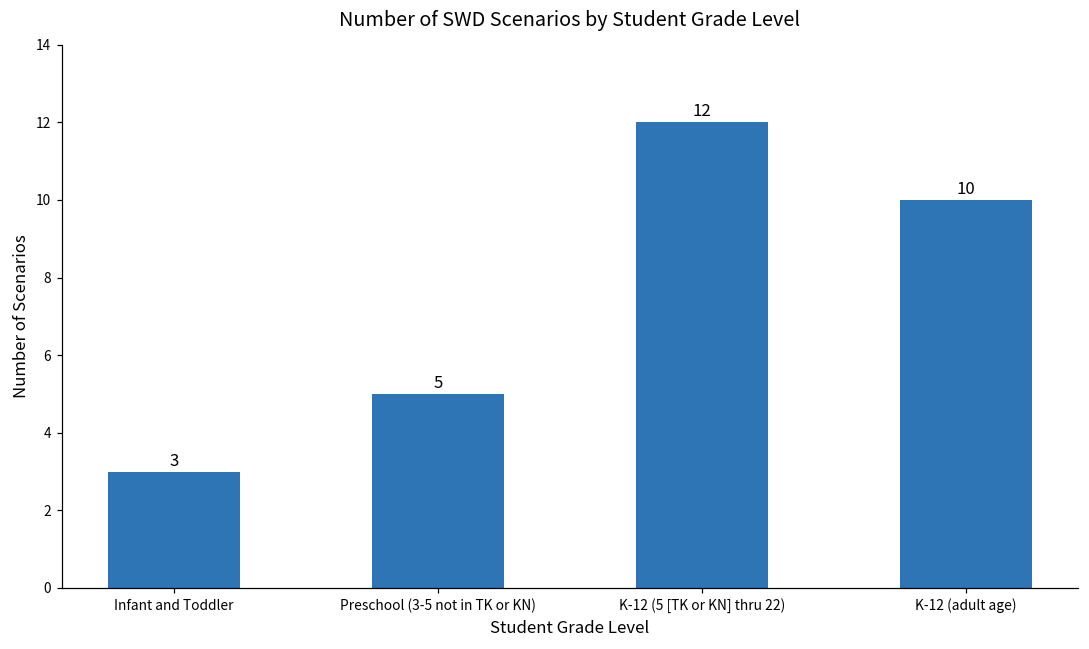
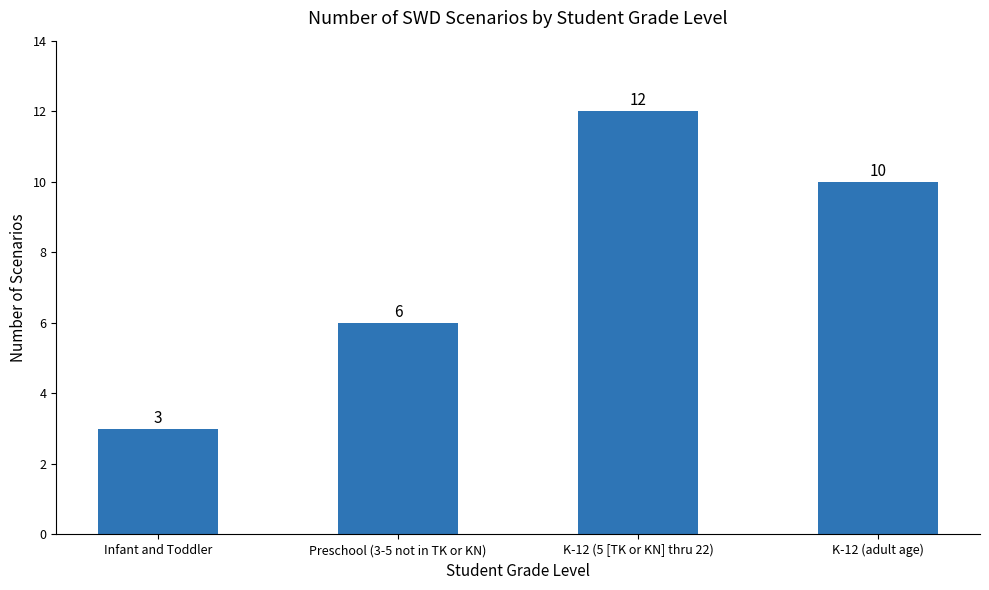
  {
    "Infant and Toddler": 3,
-   "Preschool (3-5 not in TK or KN)": 5,
+   "Preschool (3-5 not in TK or KN)": 6,
    "K-12 (5 [TK or KN] thru 22)": 12,
    "K-12 (adult age)": 10
  }
